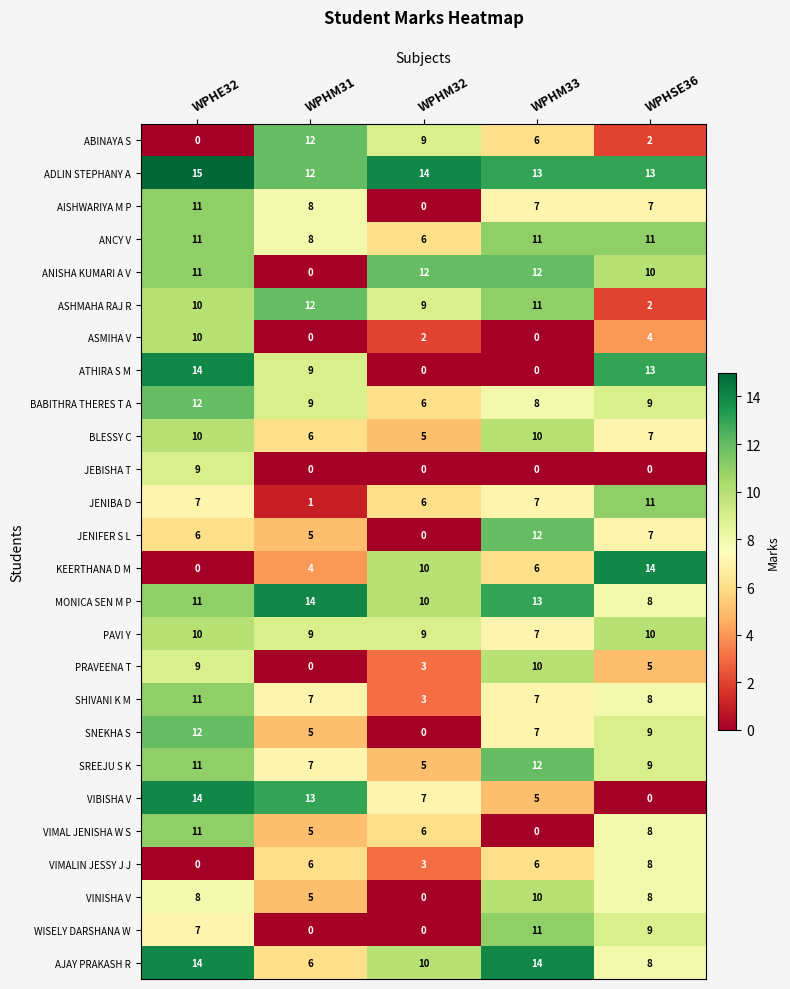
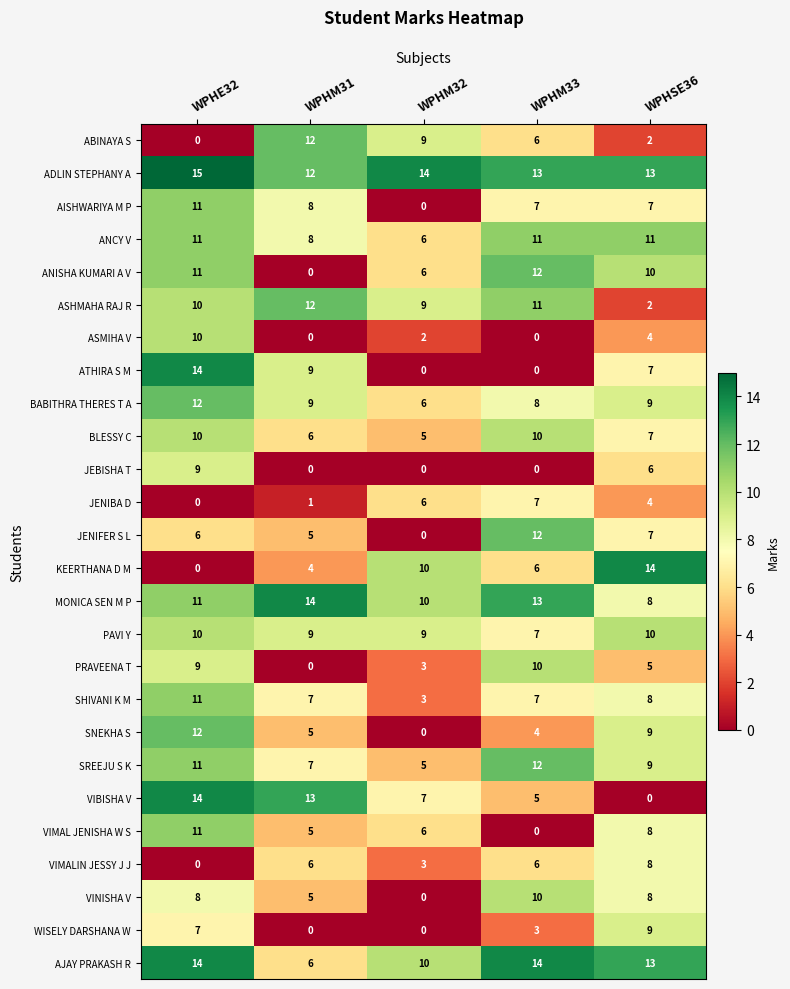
  {
    "ABINAYA S": {
      "WPHE32": 0,
      "WPHM31": 12,
      "WPHM32": 9,
      "WPHM33": 6,
      "WPHSE36": 2
    },
    "ADLIN STEPHANY A": {
      "WPHE32": 15,
      "WPHM31": 12,
      "WPHM32": 14,
      "WPHM33": 13,
      "WPHSE36": 13
    },
    "AISHWARIYA M P": {
      "WPHE32": 11,
      "WPHM31": 8,
      "WPHM32": 0,
      "WPHM33": 7,
      "WPHSE36": 7
    },
    "ANCY V": {
      "WPHE32": 11,
      "WPHM31": 8,
      "WPHM32": 6,
      "WPHM33": 11,
      "WPHSE36": 11
    },
    "ANISHA KUMARI A V": {
      "WPHE32": 11,
      "WPHM31": 0,
-     "WPHM32": 12,
+     "WPHM32": 6,
      "WPHM33": 12,
      "WPHSE36": 10
    },
    "ASHMAHA RAJ R": {
      "WPHE32": 10,
      "WPHM31": 12,
      "WPHM32": 9,
      "WPHM33": 11,
      "WPHSE36": 2
    },
    "ASMIHA V": {
      "WPHE32": 10,
      "WPHM31": 0,
      "WPHM32": 2,
      "WPHM33": 0,
      "WPHSE36": 4
    },
    "ATHIRA S M": {
      "WPHE32": 14,
      "WPHM31": 9,
      "WPHM32": 0,
      "WPHM33": 0,
-     "WPHSE36": 13
+     "WPHSE36": 7
    },
    "BABITHRA THERES T A": {
      "WPHE32": 12,
      "WPHM31": 9,
      "WPHM32": 6,
      "WPHM33": 8,
      "WPHSE36": 9
    },
    "BLESSY C": {
      "WPHE32": 10,
      "WPHM31": 6,
      "WPHM32": 5,
      "WPHM33": 10,
      "WPHSE36": 7
    },
    "JEBISHA T": {
      "WPHE32": 9,
      "WPHM31": 0,
      "WPHM32": 0,
      "WPHM33": 0,
-     "WPHSE36": 0
+     "WPHSE36": 6
    },
    "JENIBA D": {
-     "WPHE32": 7,
+     "WPHE32": 0,
      "WPHM31": 1,
      "WPHM32": 6,
      "WPHM33": 7,
-     "WPHSE36": 11
+     "WPHSE36": 4
    },
    "JENIFER S L": {
      "WPHE32": 6,
      "WPHM31": 5,
      "WPHM32": 0,
      "WPHM33": 12,
      "WPHSE36": 7
    },
    "KEERTHANA D M": {
      "WPHE32": 0,
      "WPHM31": 4,
      "WPHM32": 10,
      "WPHM33": 6,
      "WPHSE36": 14
    },
    "MONICA SEN M P": {
      "WPHE32": 11,
      "WPHM31": 14,
      "WPHM32": 10,
      "WPHM33": 13,
      "WPHSE36": 8
    },
    "PAVI Y": {
      "WPHE32": 10,
      "WPHM31": 9,
      "WPHM32": 9,
      "WPHM33": 7,
      "WPHSE36": 10
    },
    "PRAVEENA T": {
      "WPHE32": 9,
      "WPHM31": 0,
      "WPHM32": 3,
      "WPHM33": 10,
      "WPHSE36": 5
    },
    "SHIVANI K M": {
      "WPHE32": 11,
      "WPHM31": 7,
      "WPHM32": 3,
      "WPHM33": 7,
      "WPHSE36": 8
    },
    "SNEKHA S": {
      "WPHE32": 12,
      "WPHM31": 5,
      "WPHM32": 0,
-     "WPHM33": 7,
+     "WPHM33": 4,
      "WPHSE36": 9
    },
    "SREEJU S K": {
      "WPHE32": 11,
      "WPHM31": 7,
      "WPHM32": 5,
      "WPHM33": 12,
      "WPHSE36": 9
    },
    "VIBISHA V": {
      "WPHE32": 14,
      "WPHM31": 13,
      "WPHM32": 7,
      "WPHM33": 5,
      "WPHSE36": 0
    },
    "VIMAL JENISHA W S": {
      "WPHE32": 11,
      "WPHM31": 5,
      "WPHM32": 6,
      "WPHM33": 0,
      "WPHSE36": 8
    },
    "VIMALIN JESSY J J": {
      "WPHE32": 0,
      "WPHM31": 6,
      "WPHM32": 3,
      "WPHM33": 6,
      "WPHSE36": 8
    },
    "VINISHA V": {
      "WPHE32": 8,
      "WPHM31": 5,
      "WPHM32": 0,
      "WPHM33": 10,
      "WPHSE36": 8
    },
    "WISELY DARSHANA W": {
      "WPHE32": 7,
      "WPHM31": 0,
      "WPHM32": 0,
-     "WPHM33": 11,
+     "WPHM33": 3,
      "WPHSE36": 9
    },
    "AJAY PRAKASH R": {
      "WPHE32": 14,
      "WPHM31": 6,
      "WPHM32": 10,
      "WPHM33": 14,
-     "WPHSE36": 8
+     "WPHSE36": 13
    }
  }
